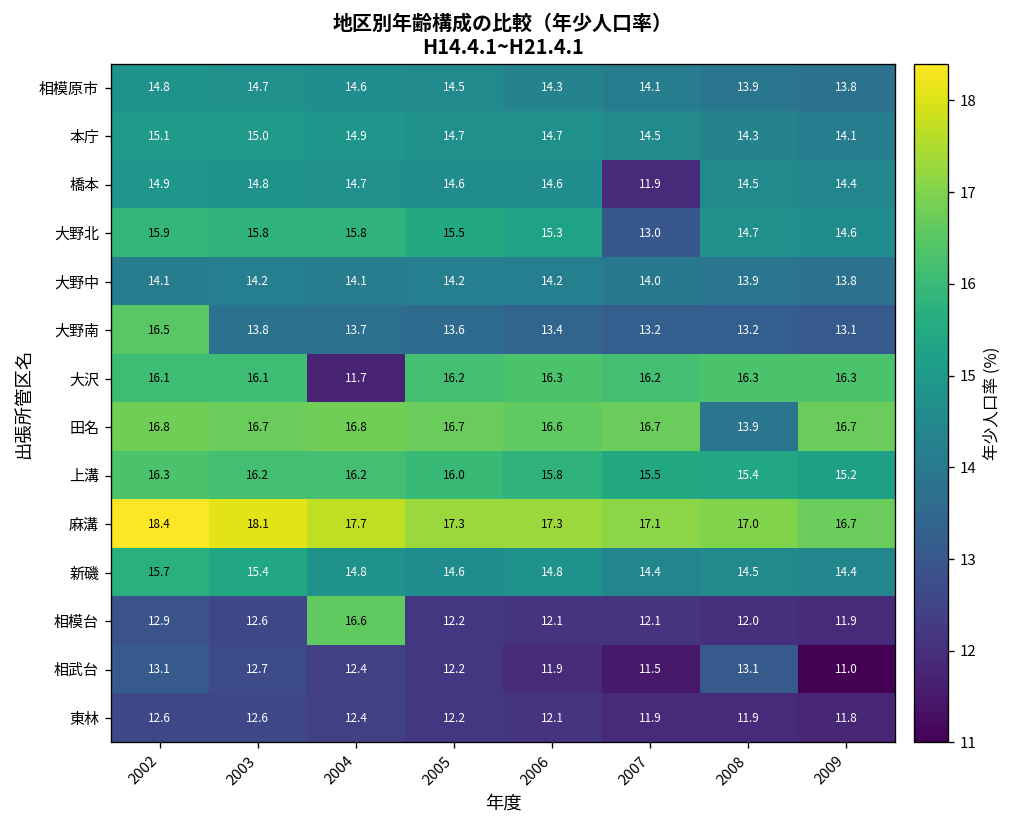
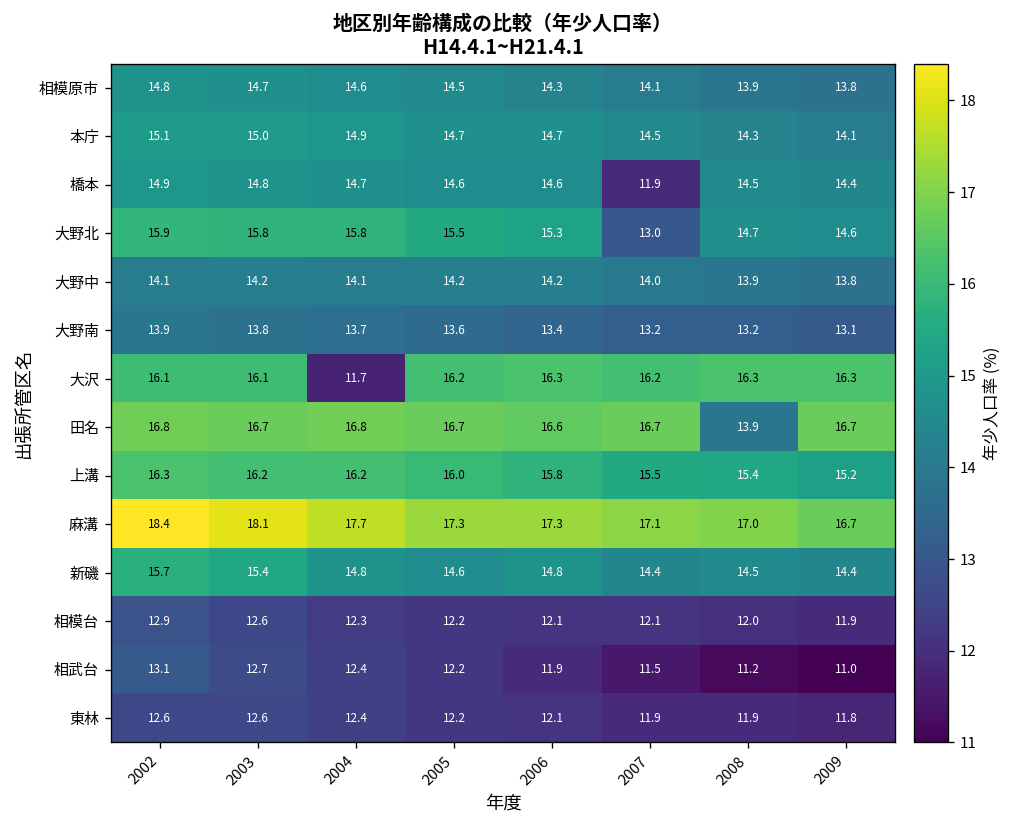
  {
    "相模原市": {
      "2002": 14.8,
      "2003": 14.7,
      "2004": 14.6,
      "2005": 14.5,
      "2006": 14.3,
      "2007": 14.1,
      "2008": 13.9,
      "2009": 13.8
    },
    "本庁": {
      "2002": 15.1,
      "2003": 15.0,
      "2004": 14.9,
      "2005": 14.7,
      "2006": 14.7,
      "2007": 14.5,
      "2008": 14.3,
      "2009": 14.1
    },
    "橋本": {
      "2002": 14.9,
      "2003": 14.8,
      "2004": 14.7,
      "2005": 14.6,
      "2006": 14.6,
      "2007": 11.9,
      "2008": 14.5,
      "2009": 14.4
    },
    "大野北": {
      "2002": 15.9,
      "2003": 15.8,
      "2004": 15.8,
      "2005": 15.5,
      "2006": 15.3,
      "2007": 13.0,
      "2008": 14.7,
      "2009": 14.6
    },
    "大野中": {
      "2002": 14.1,
      "2003": 14.2,
      "2004": 14.1,
      "2005": 14.2,
      "2006": 14.2,
      "2007": 14.0,
      "2008": 13.9,
      "2009": 13.8
    },
    "大野南": {
-     "2002": 16.5,
+     "2002": 13.9,
      "2003": 13.8,
      "2004": 13.7,
      "2005": 13.6,
      "2006": 13.4,
      "2007": 13.2,
      "2008": 13.2,
      "2009": 13.1
    },
    "大沢": {
      "2002": 16.1,
      "2003": 16.1,
      "2004": 11.7,
      "2005": 16.2,
      "2006": 16.3,
      "2007": 16.2,
      "2008": 16.3,
      "2009": 16.3
    },
    "田名": {
      "2002": 16.8,
      "2003": 16.7,
      "2004": 16.8,
      "2005": 16.7,
      "2006": 16.6,
      "2007": 16.7,
      "2008": 13.9,
      "2009": 16.7
    },
    "上溝": {
      "2002": 16.3,
      "2003": 16.2,
      "2004": 16.2,
      "2005": 16.0,
      "2006": 15.8,
      "2007": 15.5,
      "2008": 15.4,
      "2009": 15.2
    },
    "麻溝": {
      "2002": 18.4,
      "2003": 18.1,
      "2004": 17.7,
      "2005": 17.3,
      "2006": 17.3,
      "2007": 17.1,
      "2008": 17.0,
      "2009": 16.7
    },
    "新磯": {
      "2002": 15.7,
      "2003": 15.4,
      "2004": 14.8,
      "2005": 14.6,
      "2006": 14.8,
      "2007": 14.4,
      "2008": 14.5,
      "2009": 14.4
    },
    "相模台": {
      "2002": 12.9,
      "2003": 12.6,
-     "2004": 16.6,
+     "2004": 12.3,
      "2005": 12.2,
      "2006": 12.1,
      "2007": 12.1,
      "2008": 12.0,
      "2009": 11.9
    },
    "相武台": {
      "2002": 13.1,
      "2003": 12.7,
      "2004": 12.4,
      "2005": 12.2,
      "2006": 11.9,
      "2007": 11.5,
-     "2008": 13.1,
+     "2008": 11.2,
      "2009": 11.0
    },
    "東林": {
      "2002": 12.6,
      "2003": 12.6,
      "2004": 12.4,
      "2005": 12.2,
      "2006": 12.1,
      "2007": 11.9,
      "2008": 11.9,
      "2009": 11.8
    }
  }
